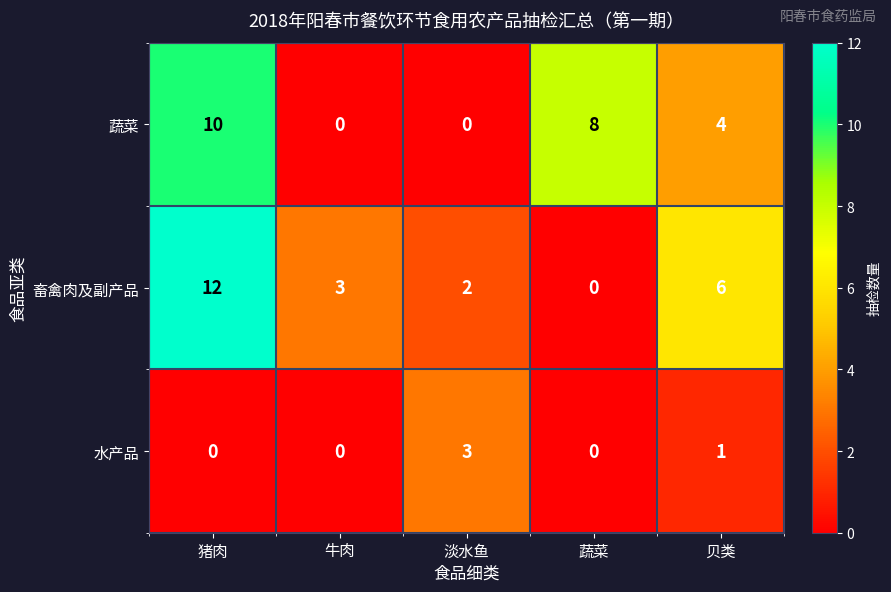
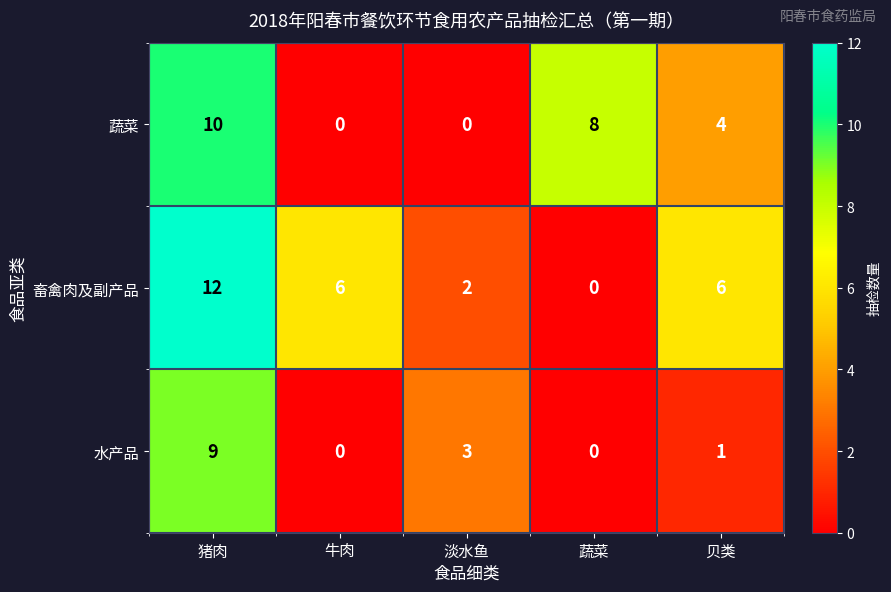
  {
    "蔬菜": {
      "猪肉": 10,
      "牛肉": 0,
      "淡水鱼": 0,
      "蔬菜": 8,
      "贝类": 4
    },
    "畜禽肉及副产品": {
      "猪肉": 12,
-     "牛肉": 3,
+     "牛肉": 6,
      "淡水鱼": 2,
      "蔬菜": 0,
      "贝类": 6
    },
    "水产品": {
-     "猪肉": 0,
+     "猪肉": 9,
      "牛肉": 0,
      "淡水鱼": 3,
      "蔬菜": 0,
      "贝类": 1
    }
  }
